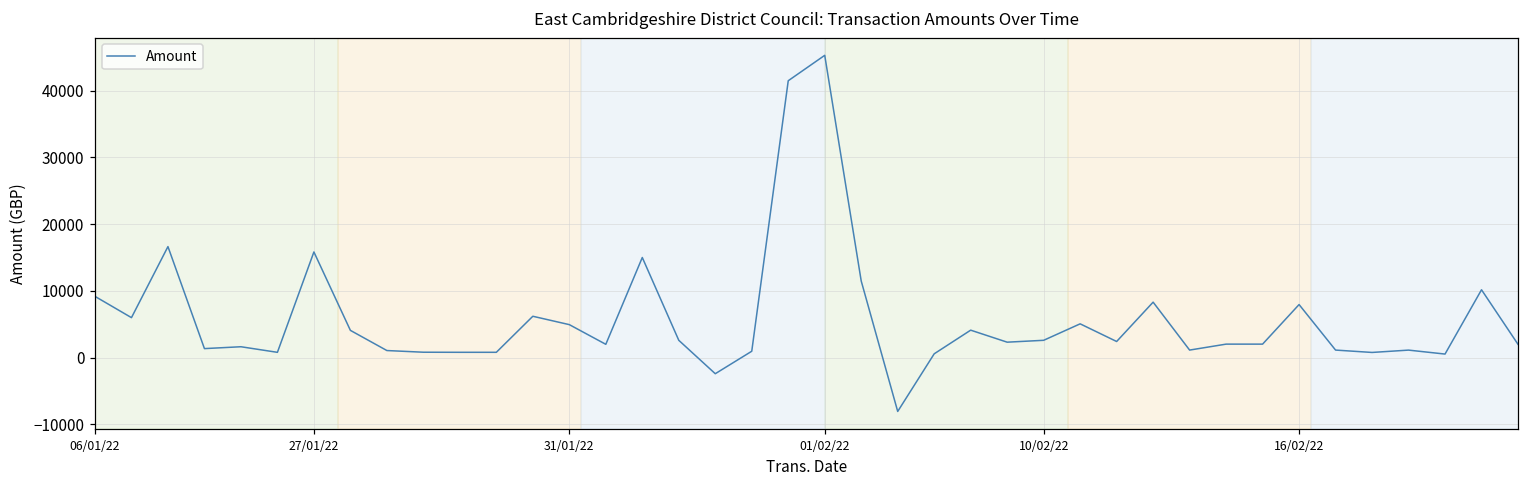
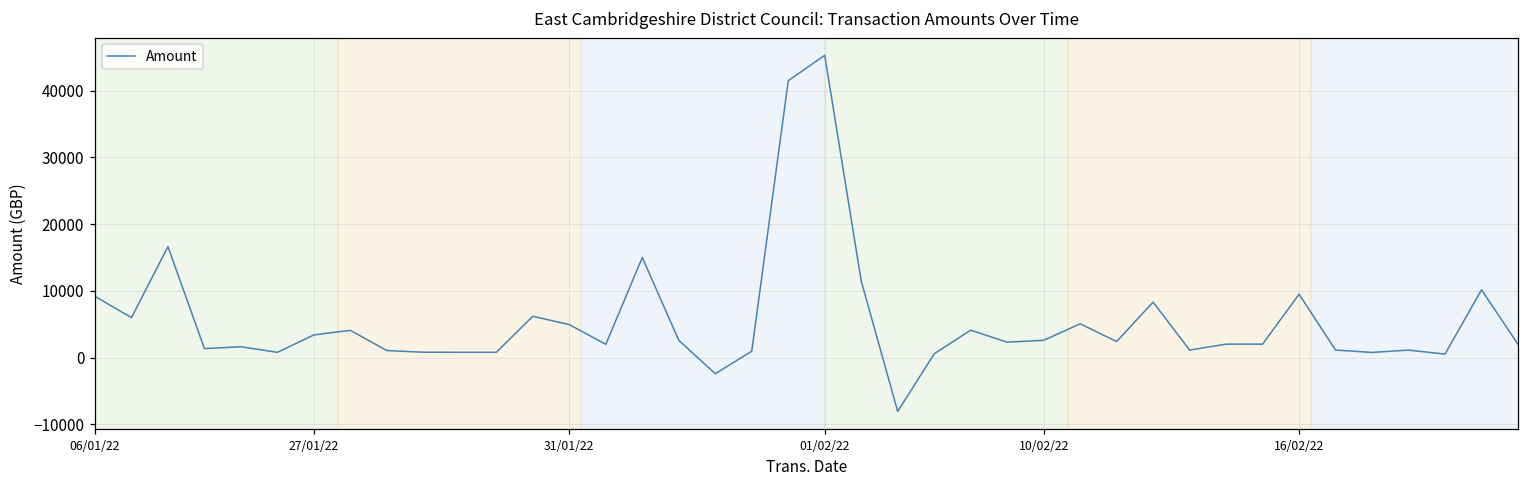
  {
    "06/01/22": 9000,
-   "27/01/22": 16000,
+   "27/01/22": 3000,
    "31/01/22": 5000,
    "01/02/22": 45000,
    "10/02/22": 3000,
-   "16/02/22": 8000
+   "16/02/22": 10000
  }
